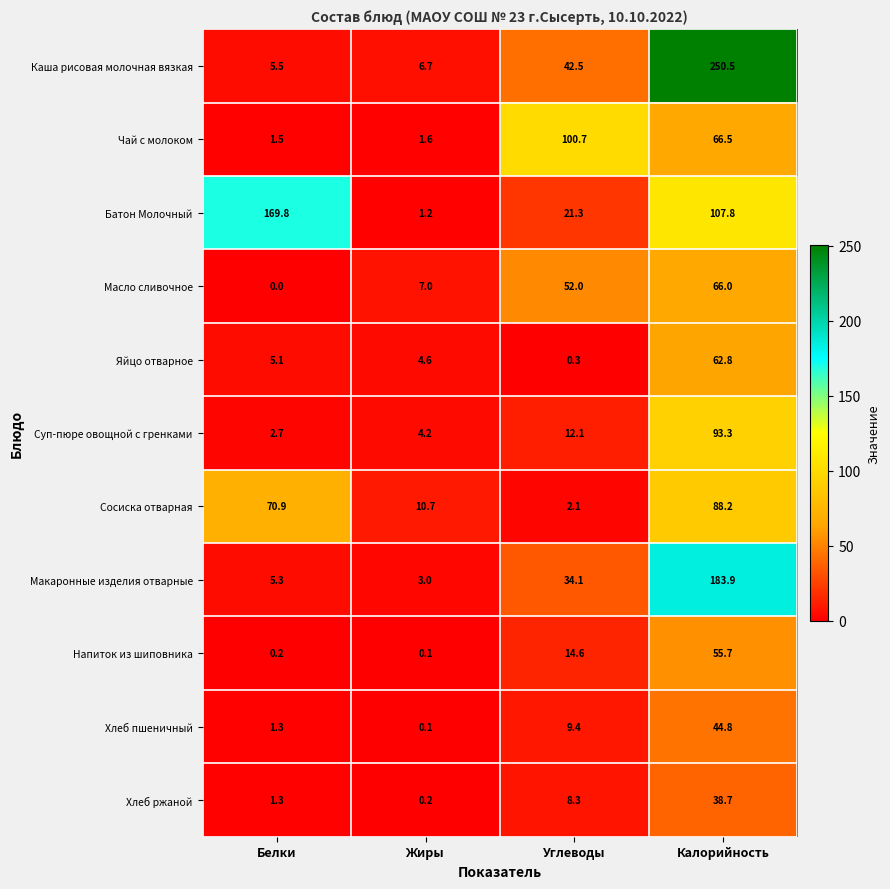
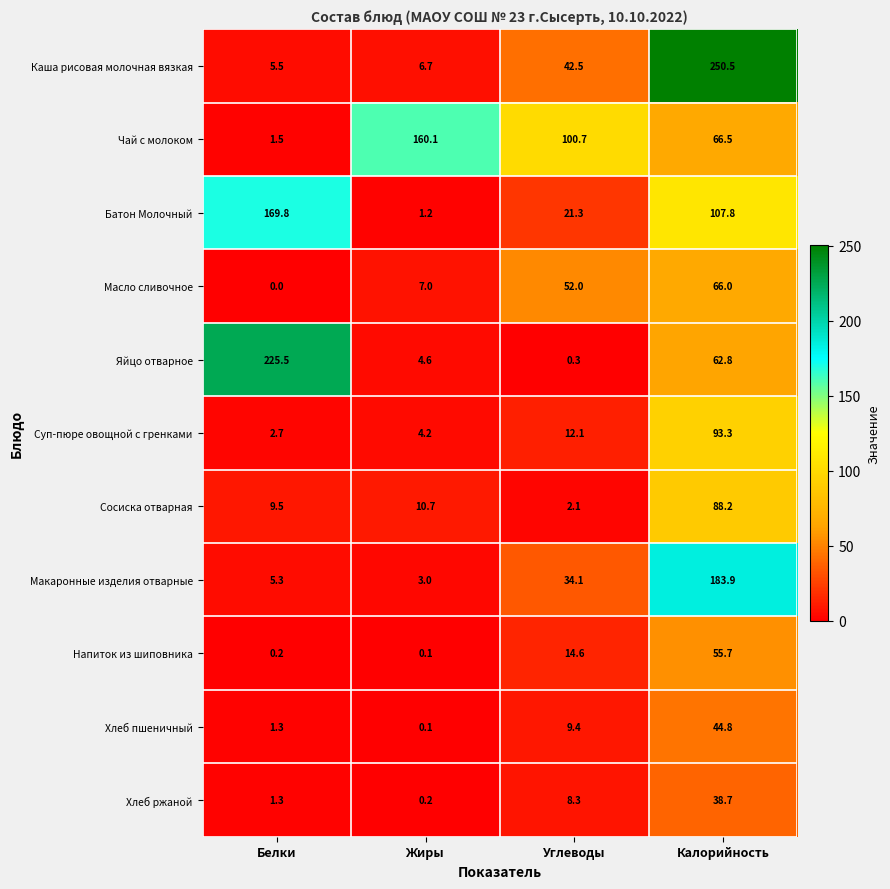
  {
    "Каша рисовая молочная вязкая": {
      "Белки": 5.5,
      "Жиры": 6.7,
      "Углеводы": 42.5,
      "Калорийность": 250.5
    },
    "Чай с молоком": {
      "Белки": 1.5,
-     "Жиры": 1.6,
+     "Жиры": 160.1,
      "Углеводы": 100.7,
      "Калорийность": 66.5
    },
    "Батон Молочный": {
      "Белки": 169.8,
      "Жиры": 1.2,
      "Углеводы": 21.3,
      "Калорийность": 107.8
    },
    "Масло сливочное": {
      "Белки": 0.0,
      "Жиры": 7.0,
      "Углеводы": 52.0,
      "Калорийность": 66.0
    },
    "Яйцо отварное": {
-     "Белки": 5.1,
+     "Белки": 225.5,
      "Жиры": 4.6,
      "Углеводы": 0.3,
      "Калорийность": 62.8
    },
    "Суп-пюре овощной с гренками": {
      "Белки": 2.7,
      "Жиры": 4.2,
      "Углеводы": 12.1,
      "Калорийность": 93.3
    },
    "Сосиска отварная": {
-     "Белки": 70.9,
+     "Белки": 9.5,
      "Жиры": 10.7,
      "Углеводы": 2.1,
      "Калорийность": 88.2
    },
    "Макаронные изделия отварные": {
      "Белки": 5.3,
      "Жиры": 3.0,
      "Углеводы": 34.1,
      "Калорийность": 183.9
    },
    "Напиток из шиповника": {
      "Белки": 0.2,
      "Жиры": 0.1,
      "Углеводы": 14.6,
      "Калорийность": 55.7
    },
    "Хлеб пшеничный": {
      "Белки": 1.3,
      "Жиры": 0.1,
      "Углеводы": 9.4,
      "Калорийность": 44.8
    },
    "Хлеб ржаной": {
      "Белки": 1.3,
      "Жиры": 0.2,
      "Углеводы": 8.3,
      "Калорийность": 38.7
    }
  }
